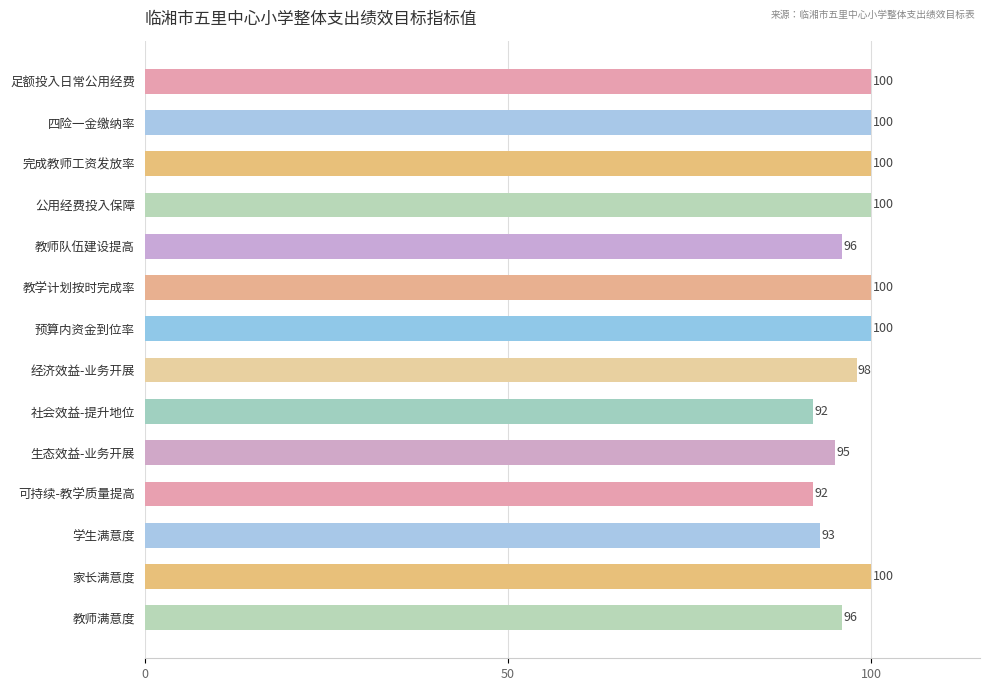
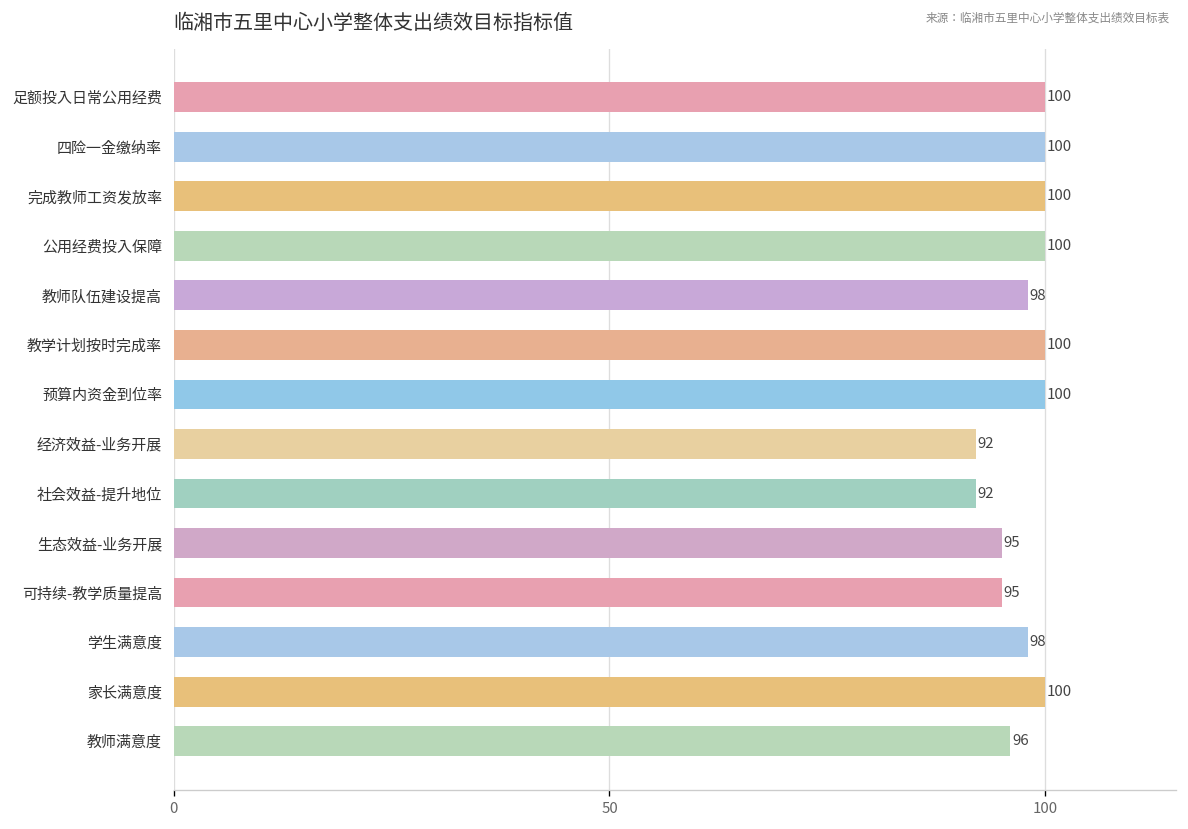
  {
    "足额投入日常公用经费": 100,
    "四险一金缴纳率": 100,
    "完成教师工资发放率": 100,
    "公用经费投入保障": 100,
-   "教师队伍建设提高": 96,
+   "教师队伍建设提高": 98,
    "教学计划按时完成率": 100,
    "预算内资金到位率": 100,
-   "经济效益-业务开展": 98,
+   "经济效益-业务开展": 92,
    "社会效益-提升地位": 92,
    "生态效益-业务开展": 95,
-   "可持续-教学质量提高": 92,
-   "学生满意度": 93,
+   "可持续-教学质量提高": 95,
+   "学生满意度": 98,
    "家长满意度": 100,
    "教师满意度": 96
  }
